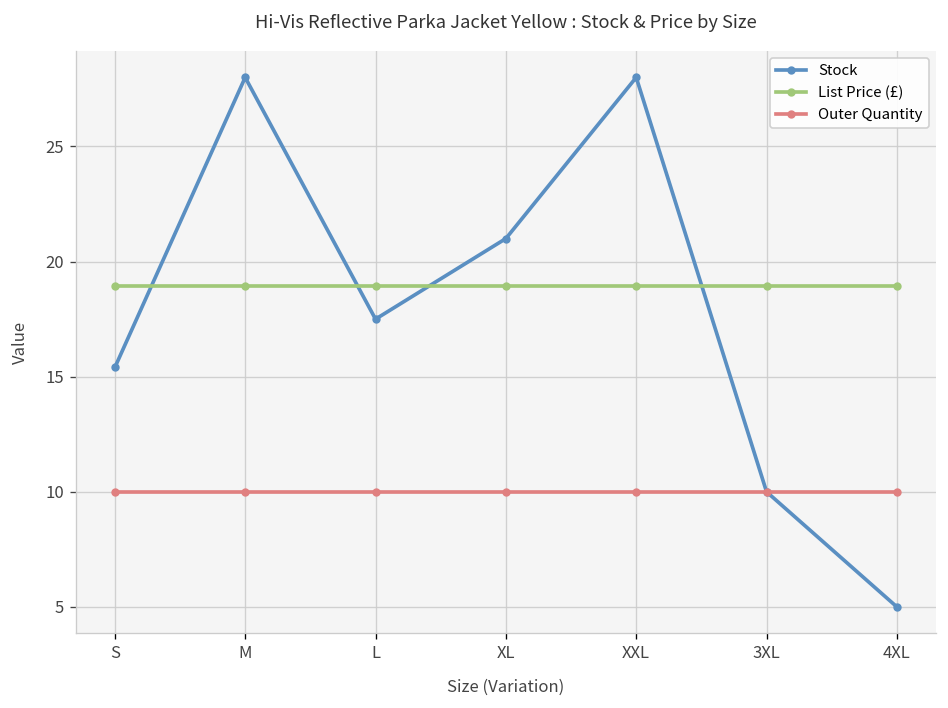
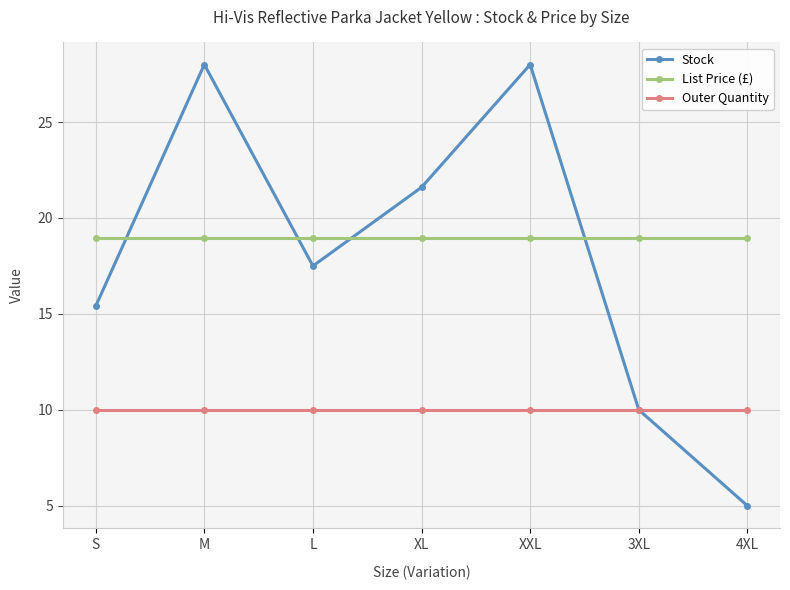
  {
    "Stock": {
      "S": 15.4,
      "M": 28.0,
      "L": 17.5,
-     "XL": 21.0,
+     "XL": 21.6,
      "XXL": 28.0,
      "4XL": 5.0
    },
    "List Price (£)": {
      "S": 19.0,
      "M": 19.0,
      "L": 19.0,
      "XL": 19.0,
      "XXL": 19.0,
      "3XL": 19.0,
      "4XL": 19.0
    },
    "Outer Quantity": {
      "S": 10.0,
      "M": 10.0,
      "L": 10.0,
      "XL": 10.0,
      "XXL": 10.0,
      "4XL": 10.0
    }
  }
